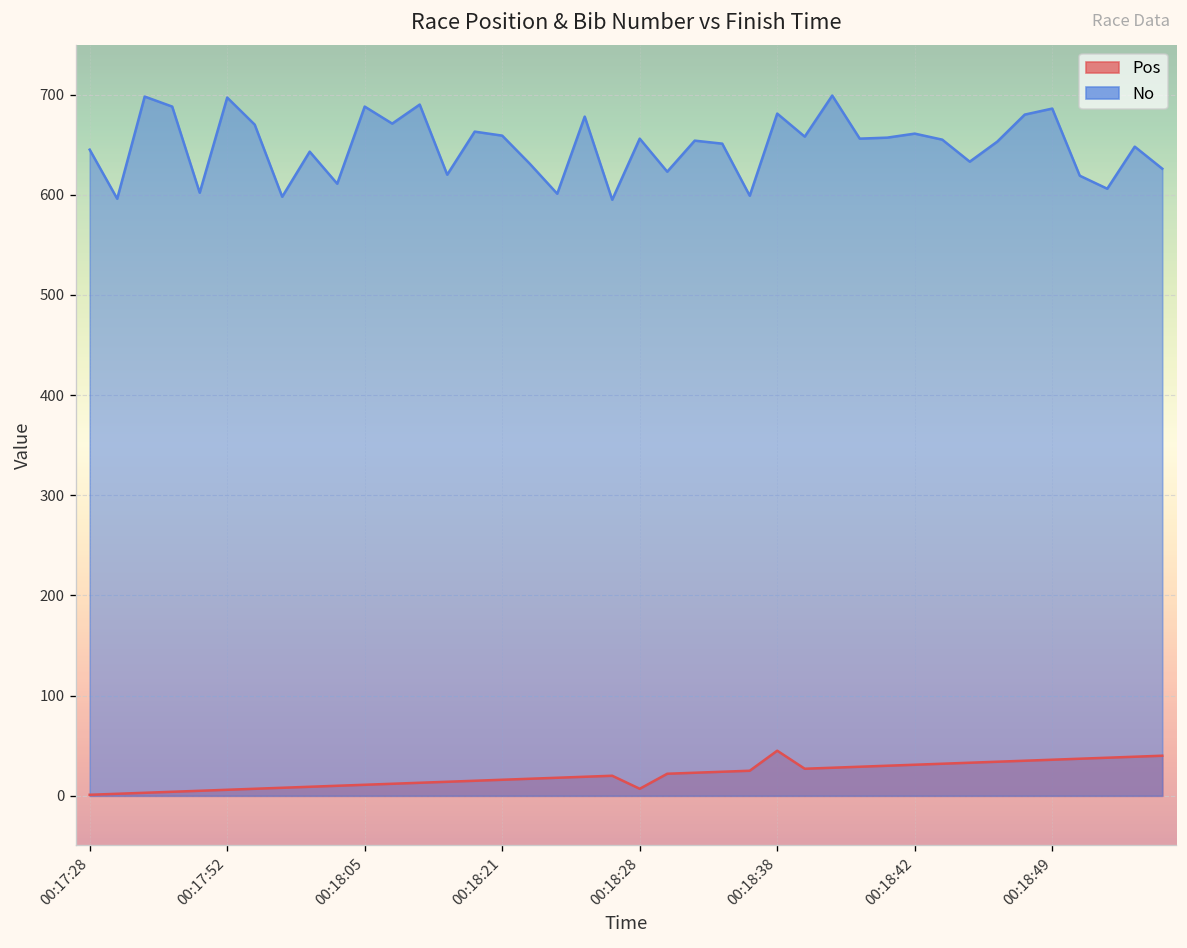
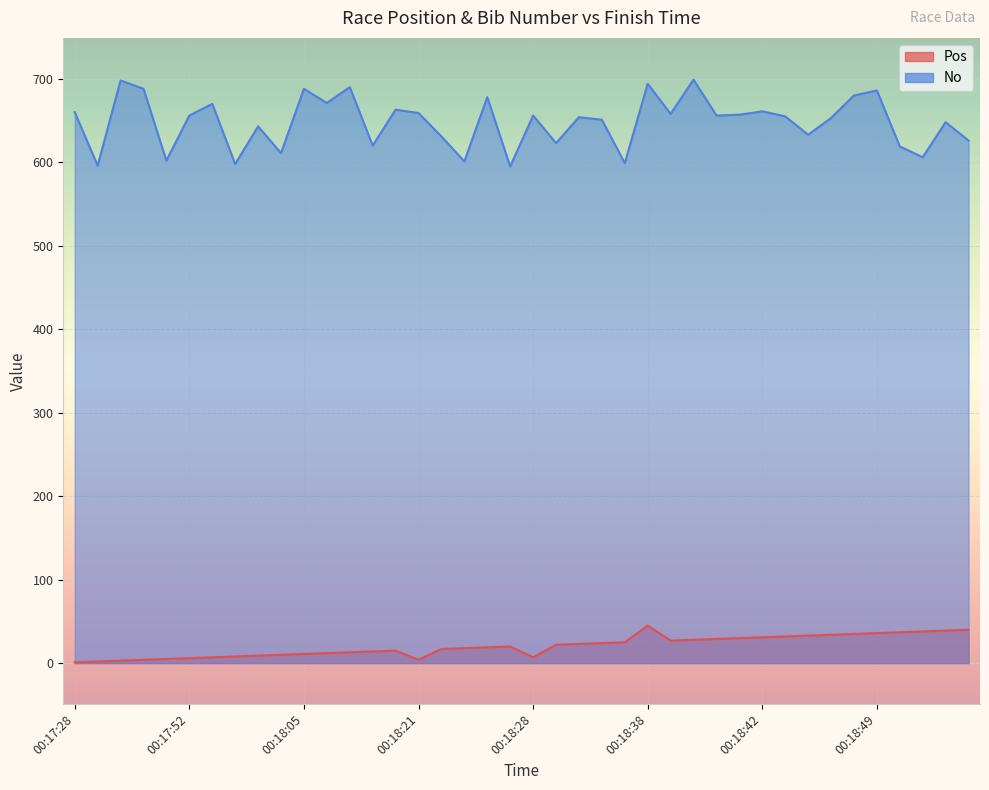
  {
    "Pos": {
      "00:17:28": 0,
      "00:17:52": 10,
      "00:18:05": 10,
-     "00:18:21": 20,
+     "00:18:21": 0,
      "00:18:28": 10,
      "00:18:38": 50
    },
    "No": {
-     "00:17:28": 650,
-     "00:17:52": 700,
+     "00:17:28": 660,
+     "00:17:52": 660,
      "00:18:05": 690,
      "00:18:21": 660,
      "00:18:28": 660,
-     "00:18:38": 680
+     "00:18:38": 690
    }
  }
